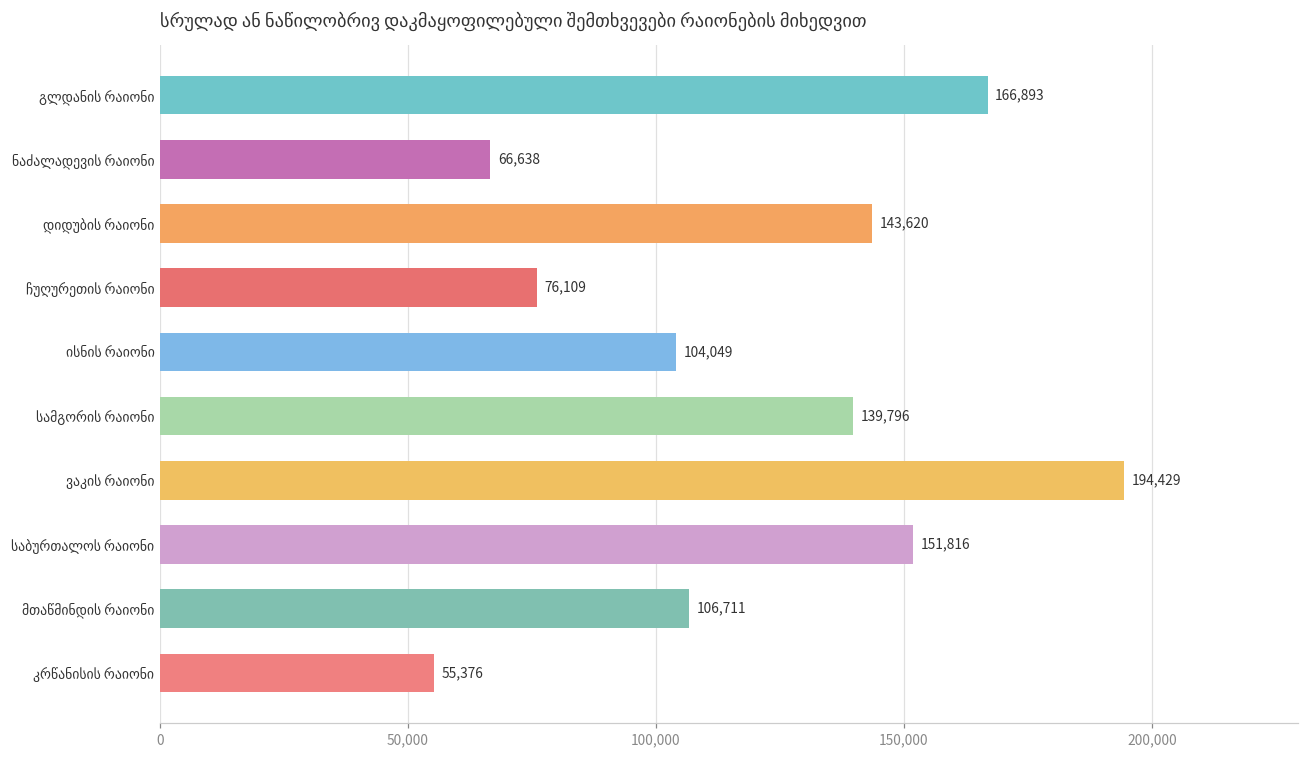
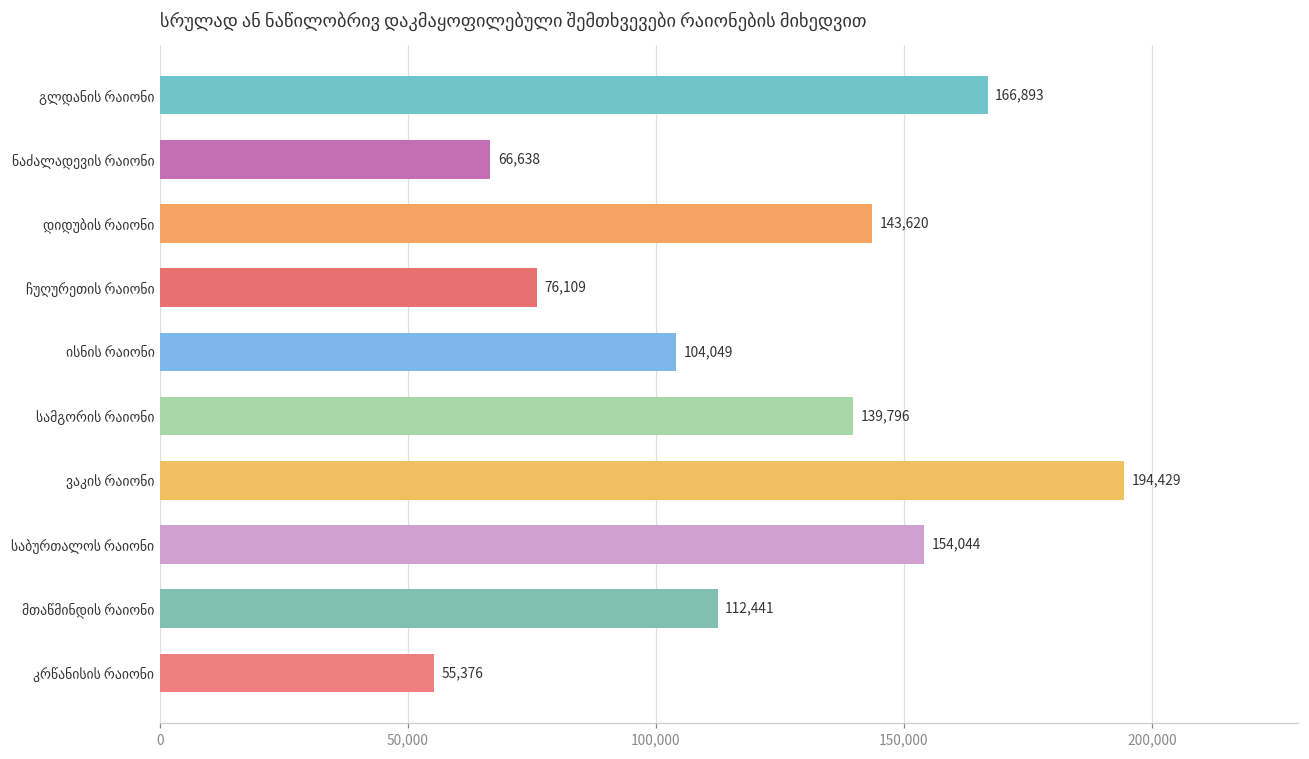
  {
    "გლდანის რაიონი": "166,893",
    "ნაძალადევის რაიონი": "66,638",
    "დიდუბის რაიონი": "143,620",
    "ჩუღურეთის რაიონი": "76,109",
    "ისნის რაიონი": "104,049",
    "სამგორის რაიონი": "139,796",
    "ვაკის რაიონი": "194,429",
-   "საბურთალოს რაიონი": "151,816",
-   "მთაწმინდის რაიონი": "106,711",
+   "საბურთალოს რაიონი": "154,044",
+   "მთაწმინდის რაიონი": "112,441",
    "კრწანისის რაიონი": "55,376"
  }
